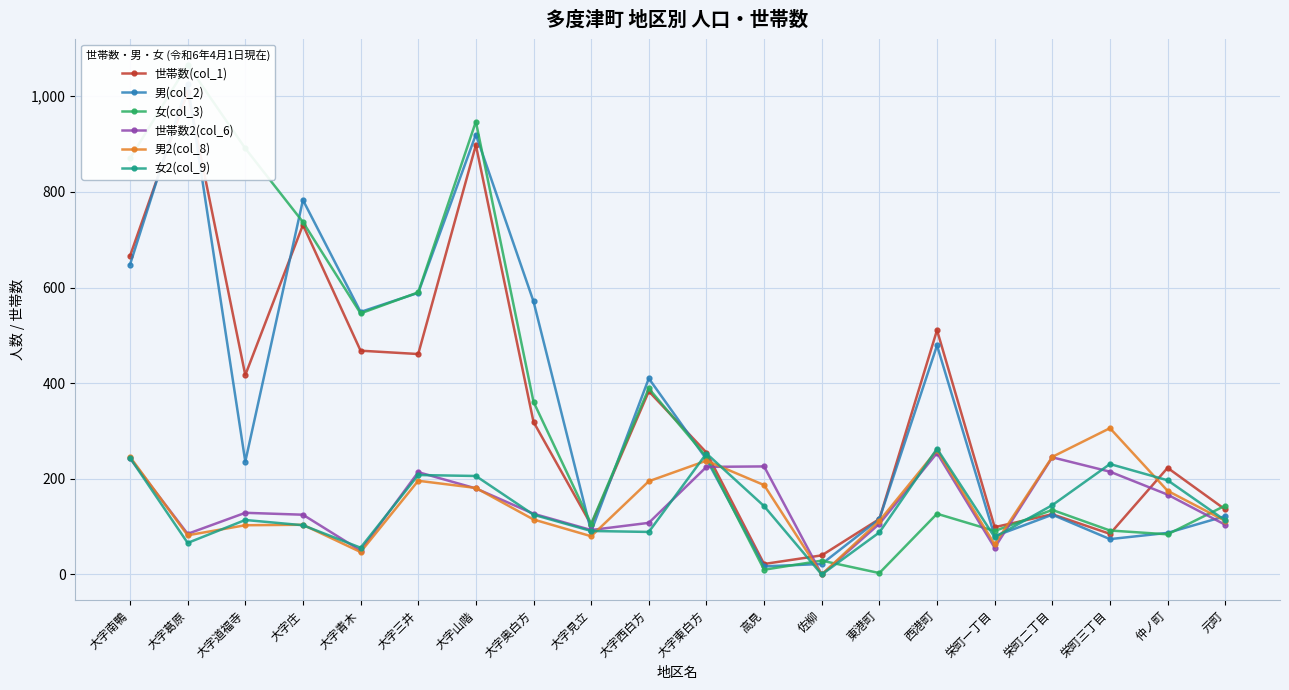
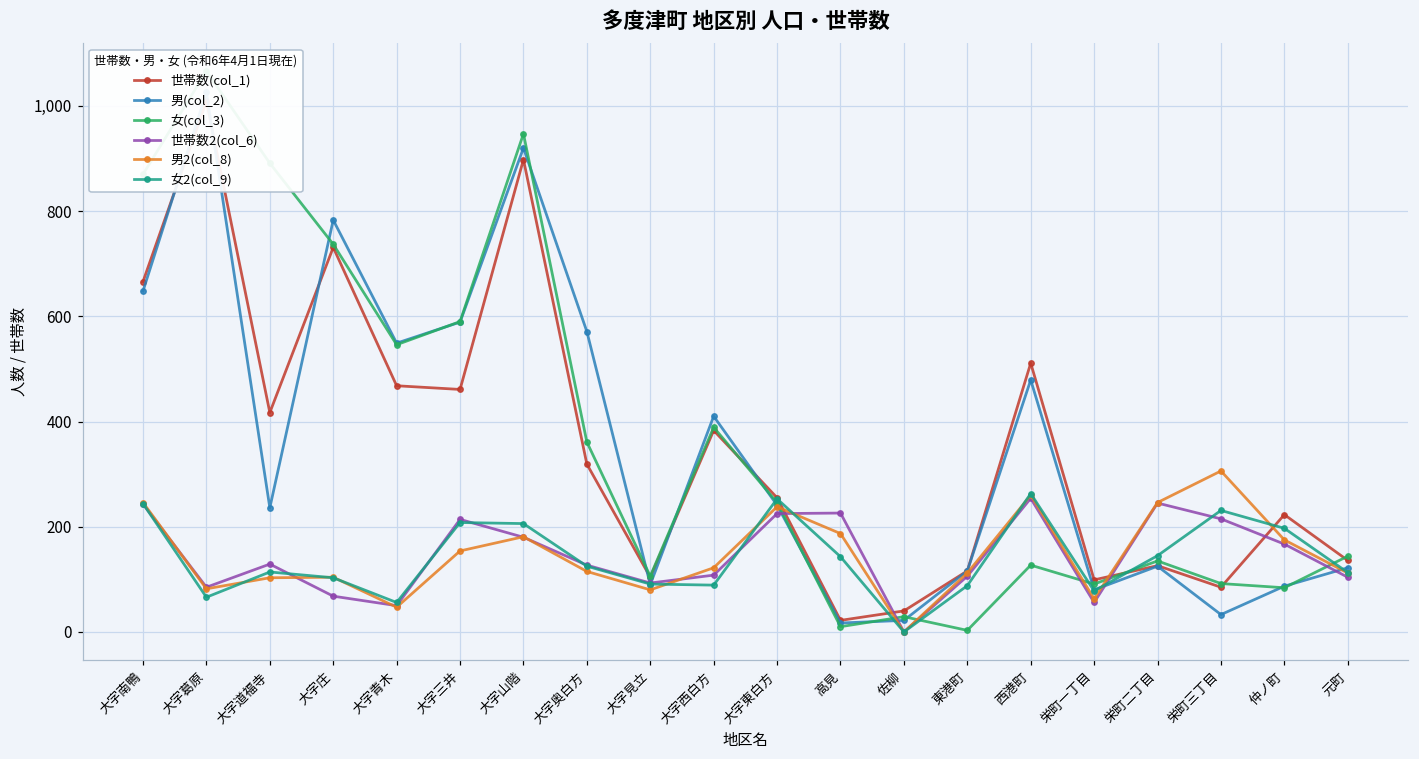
  {
    "世帯数(col_1)": {
      "大字南鴨": 670,
      "大字道福寺": 420,
      "大字庄": 730,
      "大字青木": 470,
      "大字三井": 460,
      "大字山階": 900,
      "大字奥白方": 320,
      "大字西白方": 380,
      "佐柳": 40,
      "西港町": 510,
      "栄町一丁目": 100,
      "栄町三丁目": 90,
      "仲ノ町": 220,
      "元町": 140
    },
    "男(col_2)": {
      "大字南鴨": 650,
      "大字道福寺": 240,
      "大字庄": 780,
      "大字山階": 920,
      "大字奥白方": 570,
      "大字西白方": 410,
      "佐柳": 20,
      "西港町": 480,
-     "栄町三丁目": 70,
+     "栄町三丁目": 30,
      "元町": 120
    },
    "世帯数2(col_6)": {
      "大字道福寺": 130,
-     "大字庄": 130,
+     "大字庄": 70,
      "大字三井": 210,
      "大字西白方": 110,
      "大字東白方": 230,
      "高見": 230,
      "東港町": 110,
      "西港町": 250,
      "栄町一丁目": 60,
      "栄町三丁目": 220,
      "仲ノ町": 170,
      "元町": 100
    },
    "男2(col_8)": {
      "大字道福寺": 100,
-     "大字三井": 200,
+     "大字三井": 150,
      "大字奥白方": 120,
      "大字見立": 80,
-     "大字西白方": 200,
+     "大字西白方": 120,
      "高見": 190,
      "栄町一丁目": 60,
      "栄町三丁目": 310,
      "仲ノ町": 180
    }
  }
